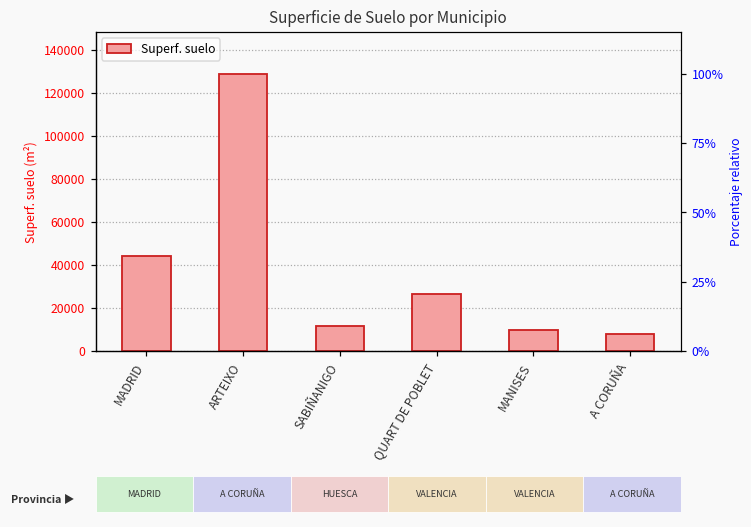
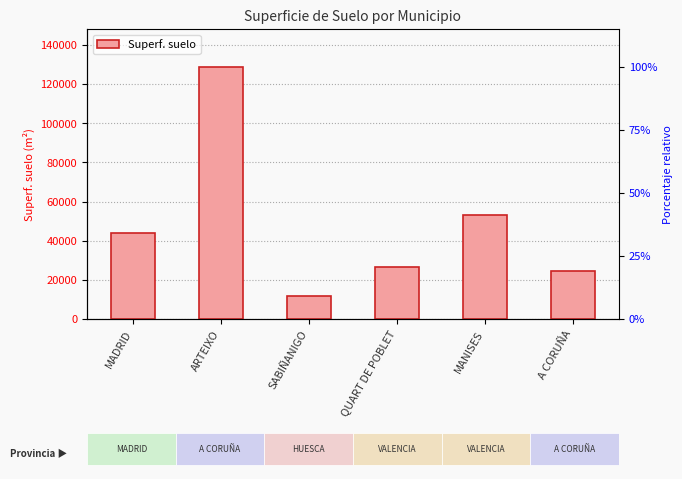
  {
    "MADRID": 44000,
    "ARTEIXO": 129000,
    "SABIÑANIGO": 12000,
    "QUART DE POBLET": 26000,
-   "MANISES": 10000,
-   "A CORUÑA": 8000
+   "MANISES": 53000,
+   "A CORUÑA": 24000
  }
